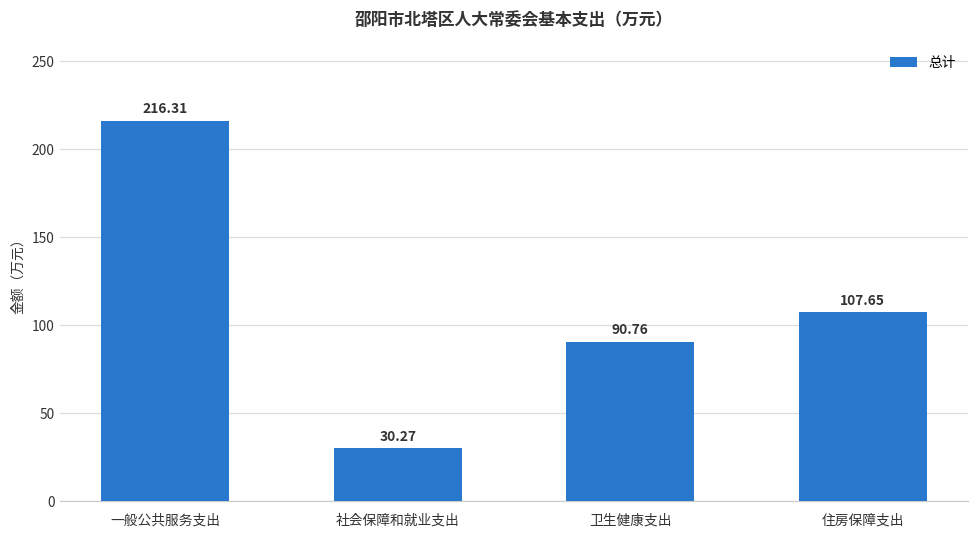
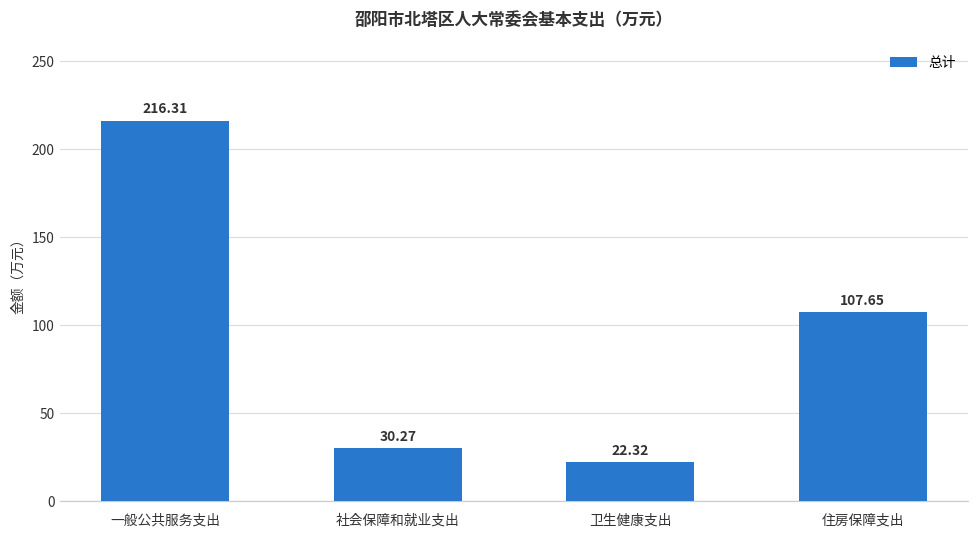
  {
    "一般公共服务支出": 216.31,
    "社会保障和就业支出": 30.27,
-   "卫生健康支出": 90.76,
+   "卫生健康支出": 22.32,
    "住房保障支出": 107.65
  }
